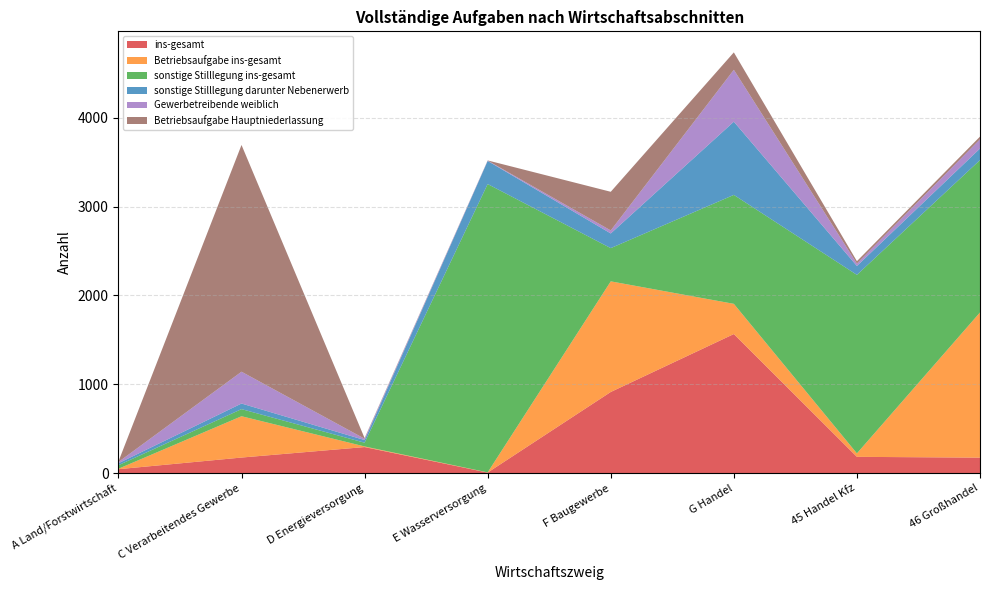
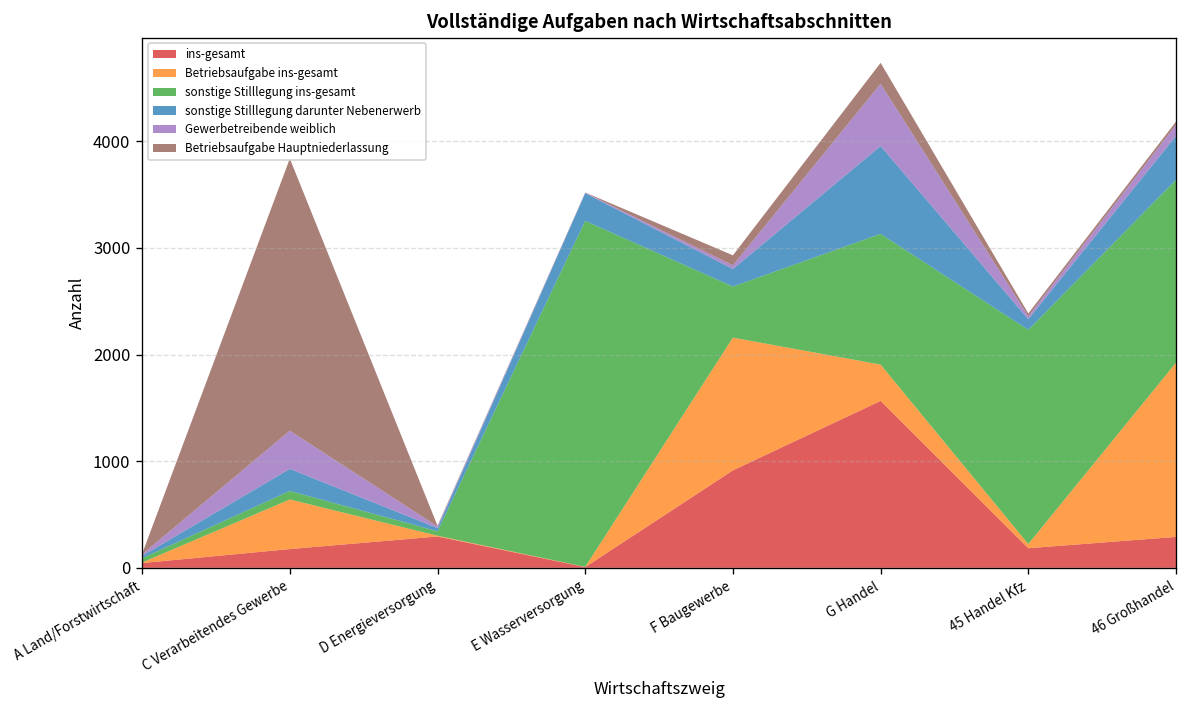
  {
    "ins-gesamt": {
      "C Verarbeitendes Gewerbe": 200,
      "F Baugewerbe": 900,
      "G Handel": 1600,
      "45 Handel Kfz": 200,
-     "46 Großhandel": 200
+     "46 Großhandel": 300
    },
    "Betriebsaufgabe ins-gesamt": {
      "C Verarbeitendes Gewerbe": 500,
      "F Baugewerbe": 1200,
      "G Handel": 300,
      "45 Handel Kfz": 0,
      "46 Großhandel": 1600
    },
    "sonstige Stilllegung ins-gesamt": {
      "C Verarbeitendes Gewerbe": 100,
      "D Energieversorgung": 0,
      "E Wasserversorgung": 3200,
-     "F Baugewerbe": 400,
+     "F Baugewerbe": 500,
      "G Handel": 1200,
      "45 Handel Kfz": 2000,
      "46 Großhandel": 1700
    },
    "sonstige Stilllegung darunter Nebenerwerb": {
-     "C Verarbeitendes Gewerbe": 100,
+     "C Verarbeitendes Gewerbe": 200,
      "F Baugewerbe": 200,
      "G Handel": 800,
-     "46 Großhandel": 100
+     "46 Großhandel": 400
    },
    "Gewerbetreibende weiblich": {
      "C Verarbeitendes Gewerbe": 400,
      "F Baugewerbe": 0,
      "G Handel": 600,
      "46 Großhandel": 100
    },
    "Betriebsaufgabe Hauptniederlassung": {
      "C Verarbeitendes Gewerbe": 2600,
-     "F Baugewerbe": 400,
+     "F Baugewerbe": 100,
      "G Handel": 200,
      "46 Großhandel": 0
    }
  }
